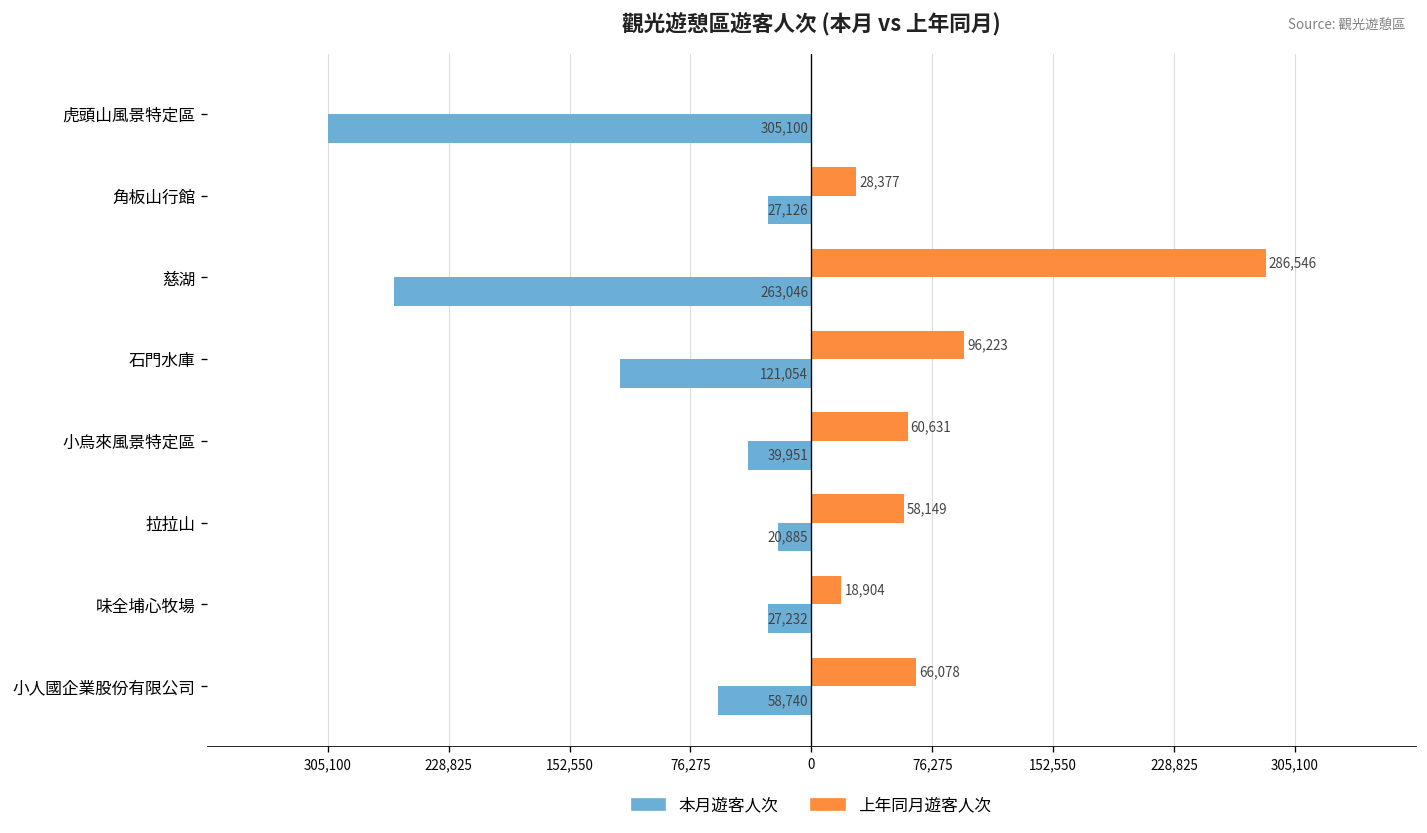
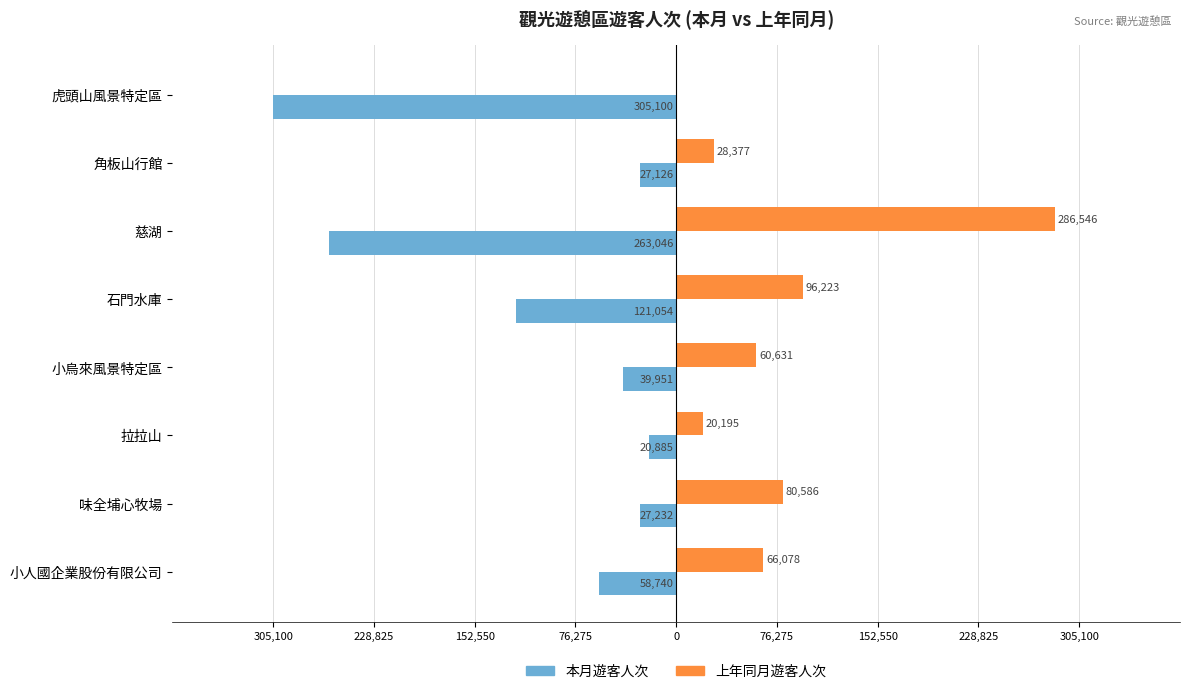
  {
    "上年同月遊客人次": {
      "角板山行館": "28,377",
      "慈湖": "286,546",
      "石門水庫": "96,223",
      "小烏來風景特定區": "60,631",
-     "拉拉山": "58,149",
-     "味全埔心牧場": "18,904",
+     "拉拉山": "20,195",
+     "味全埔心牧場": "80,586",
      "小人國企業股份有限公司": "66,078"
    }
  }
